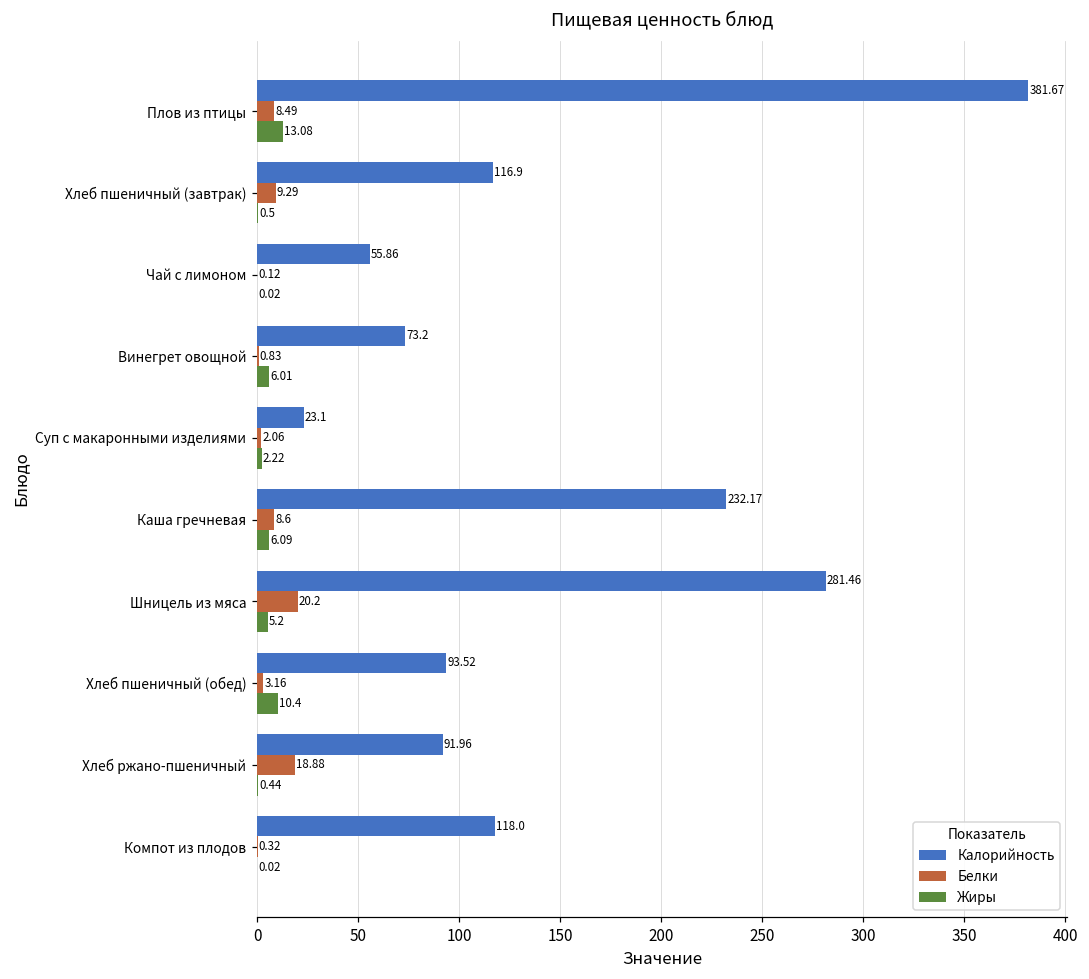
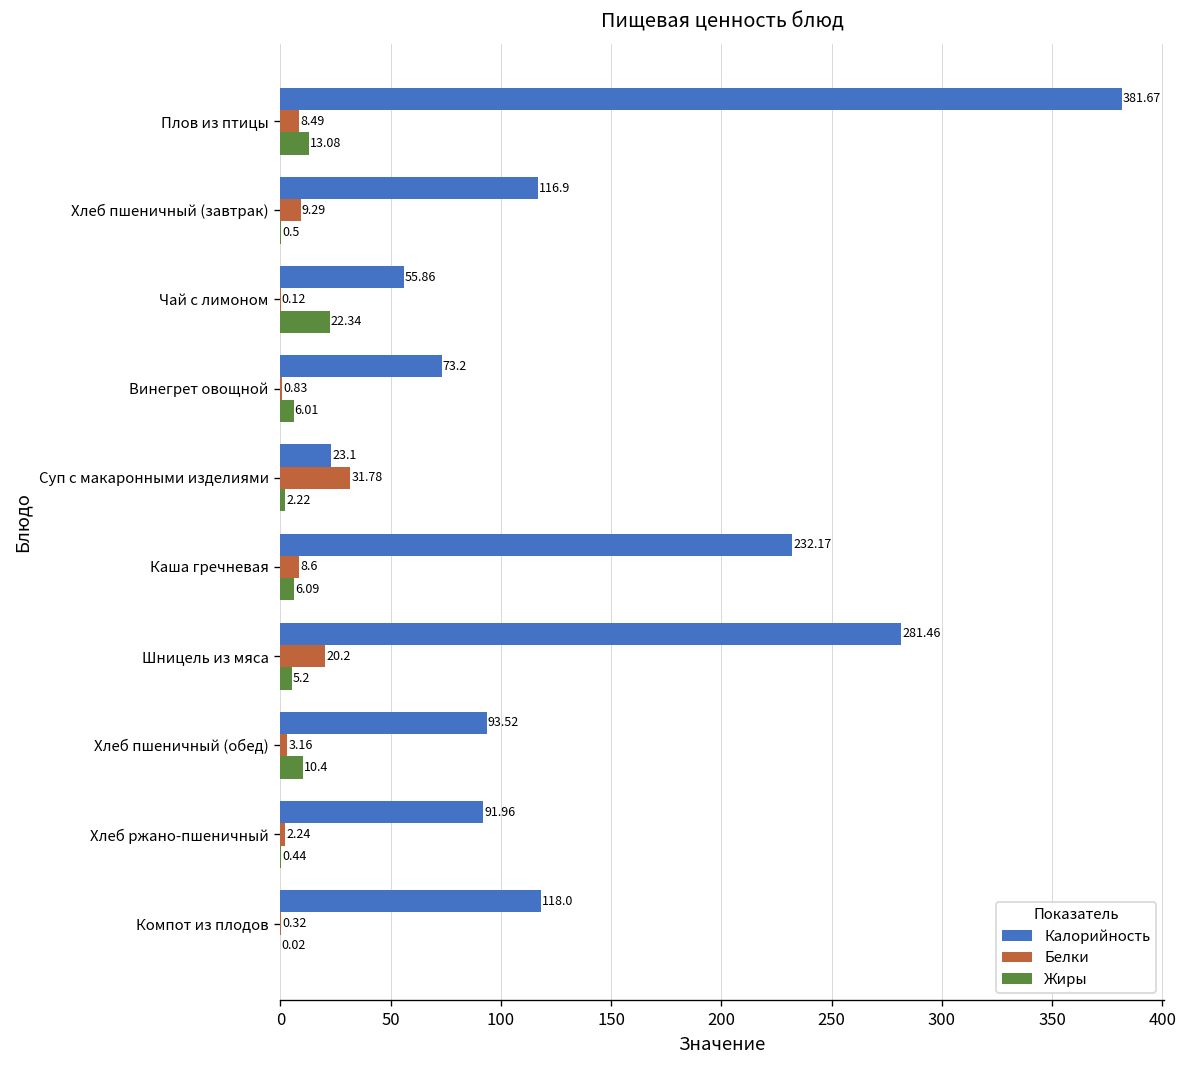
  {
    "Калорийность": {
      "Плов из птицы": 381.67,
      "Хлеб пшеничный (завтрак)": 116.9,
      "Чай с лимоном": 55.86,
      "Винегрет овощной": 73.2,
      "Суп с макаронными изделиями": 23.1,
      "Каша гречневая": 232.17,
      "Шницель из мяса": 281.46,
      "Хлеб пшеничный (обед)": 93.52,
      "Хлеб ржано-пшеничный": 91.96,
      "Компот из плодов": 118.0
    },
    "Белки": {
      "Плов из птицы": 8.49,
      "Хлеб пшеничный (завтрак)": 9.29,
      "Чай с лимоном": 0.12,
      "Винегрет овощной": 0.83,
-     "Суп с макаронными изделиями": 2.06,
+     "Суп с макаронными изделиями": 31.78,
      "Каша гречневая": 8.6,
      "Шницель из мяса": 20.2,
      "Хлеб пшеничный (обед)": 3.16,
-     "Хлеб ржано-пшеничный": 18.88,
+     "Хлеб ржано-пшеничный": 2.24,
      "Компот из плодов": 0.32
    },
    "Жиры": {
      "Плов из птицы": 13.08,
      "Хлеб пшеничный (завтрак)": 0.5,
-     "Чай с лимоном": 0.02,
+     "Чай с лимоном": 22.34,
      "Винегрет овощной": 6.01,
      "Суп с макаронными изделиями": 2.22,
      "Каша гречневая": 6.09,
      "Шницель из мяса": 5.2,
      "Хлеб пшеничный (обед)": 10.4,
      "Хлеб ржано-пшеничный": 0.44,
      "Компот из плодов": 0.02
    }
  }
